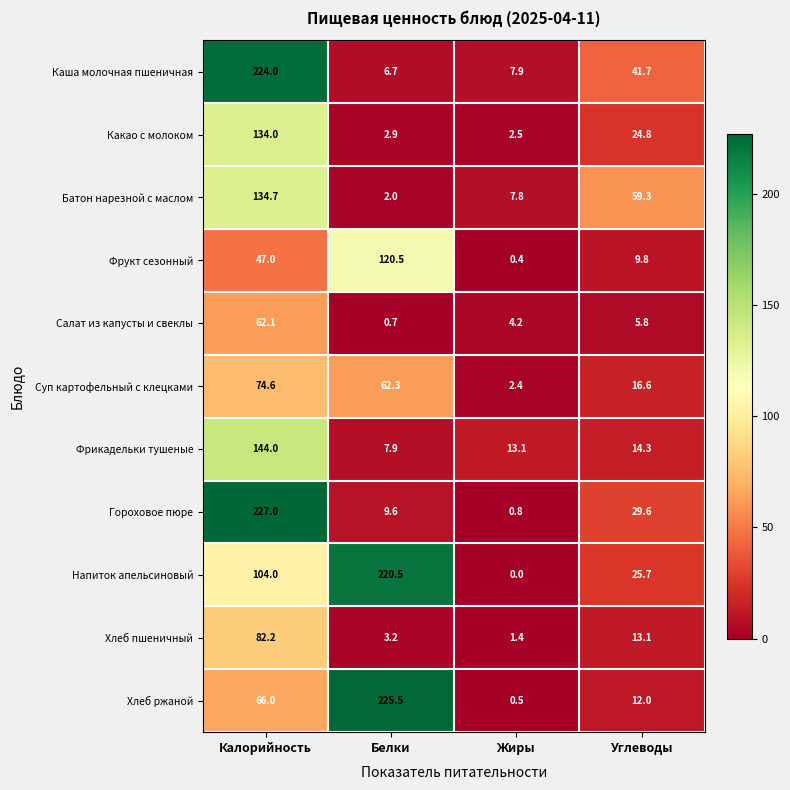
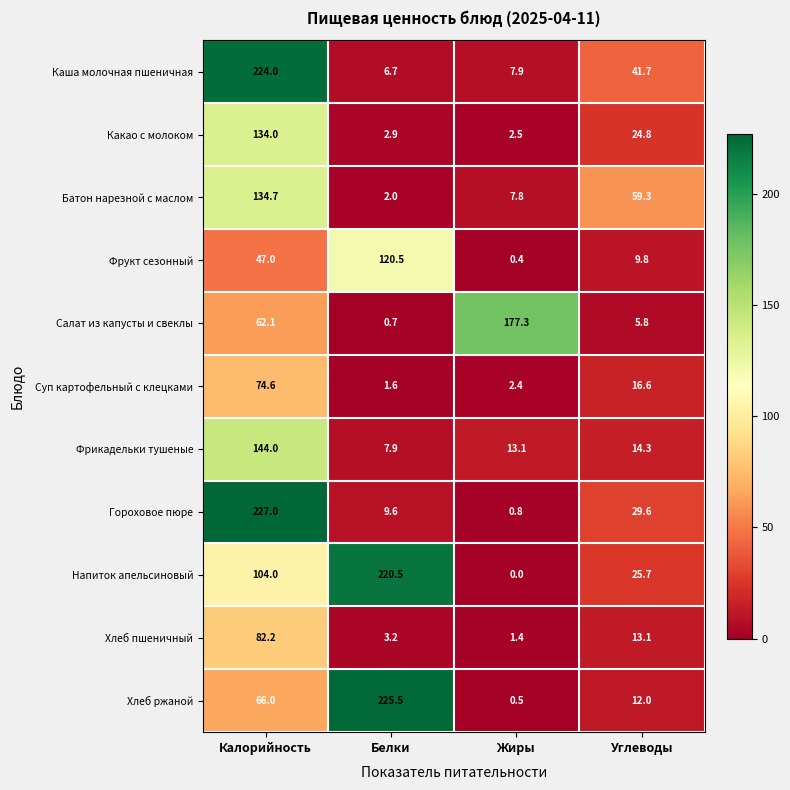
  {
    "Каша молочная пшеничная": {
      "Калорийность": 224.0,
      "Белки": 6.7,
      "Жиры": 7.9,
      "Углеводы": 41.7
    },
    "Какао с молоком": {
      "Калорийность": 134.0,
      "Белки": 2.9,
      "Жиры": 2.5,
      "Углеводы": 24.8
    },
    "Батон нарезной с маслом": {
      "Калорийность": 134.7,
      "Белки": 2.0,
      "Жиры": 7.8,
      "Углеводы": 59.3
    },
    "Фрукт сезонный": {
      "Калорийность": 47.0,
      "Белки": 120.5,
      "Жиры": 0.4,
      "Углеводы": 9.8
    },
    "Салат из капусты и свеклы": {
      "Калорийность": 62.1,
      "Белки": 0.7,
-     "Жиры": 4.2,
+     "Жиры": 177.3,
      "Углеводы": 5.8
    },
    "Суп картофельный с клецками": {
      "Калорийность": 74.6,
-     "Белки": 62.3,
+     "Белки": 1.6,
      "Жиры": 2.4,
      "Углеводы": 16.6
    },
    "Фрикадельки тушеные": {
      "Калорийность": 144.0,
      "Белки": 7.9,
      "Жиры": 13.1,
      "Углеводы": 14.3
    },
    "Гороховое пюре": {
      "Калорийность": 227.0,
      "Белки": 9.6,
      "Жиры": 0.8,
      "Углеводы": 29.6
    },
    "Напиток апельсиновый": {
      "Калорийность": 104.0,
      "Белки": 220.5,
      "Жиры": 0.0,
      "Углеводы": 25.7
    },
    "Хлеб пшеничный": {
      "Калорийность": 82.2,
      "Белки": 3.2,
      "Жиры": 1.4,
      "Углеводы": 13.1
    },
    "Хлеб ржаной": {
      "Калорийность": 66.0,
      "Белки": 225.5,
      "Жиры": 0.5,
      "Углеводы": 12.0
    }
  }
